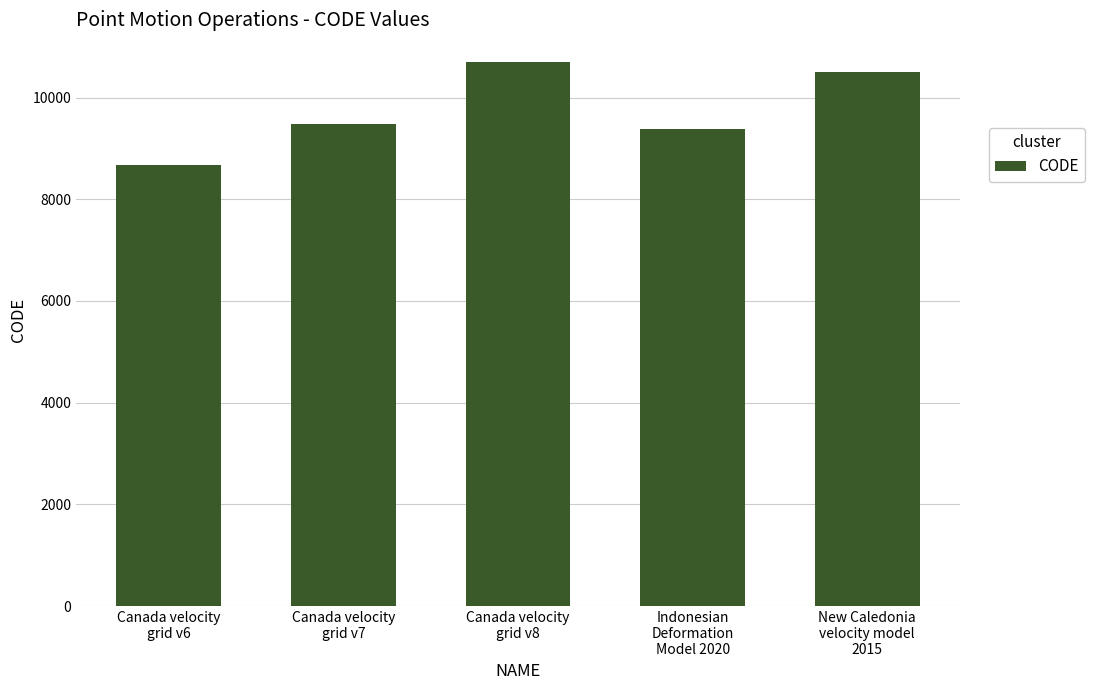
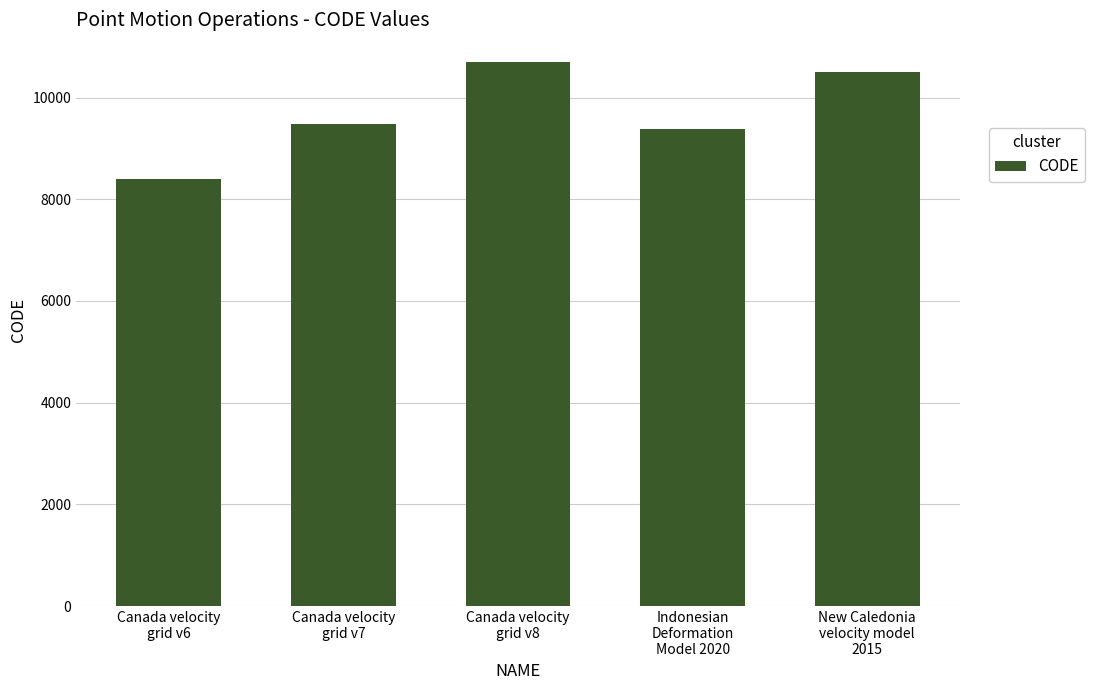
  {
-   "Canada velocity grid v6": 8700,
+   "Canada velocity grid v6": 8400,
    "Canada velocity grid v7": 9500,
    "Canada velocity grid v8": 10700,
    "Indonesian Deformation Model 2020": 9400,
    "New Caledonia velocity model 2015": 10500
  }
